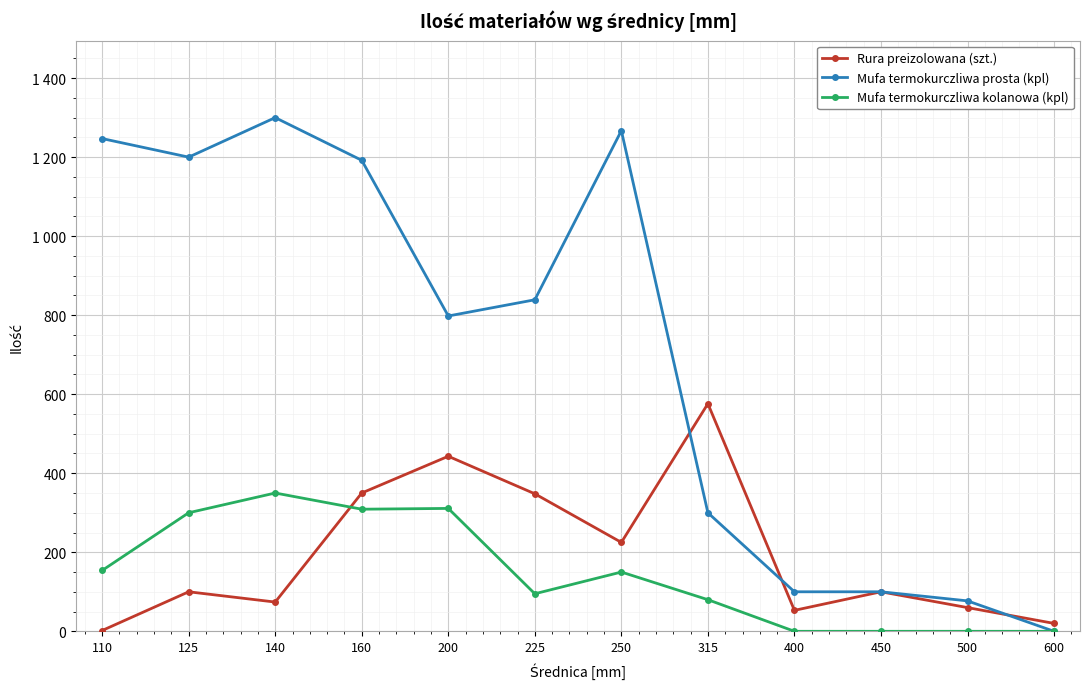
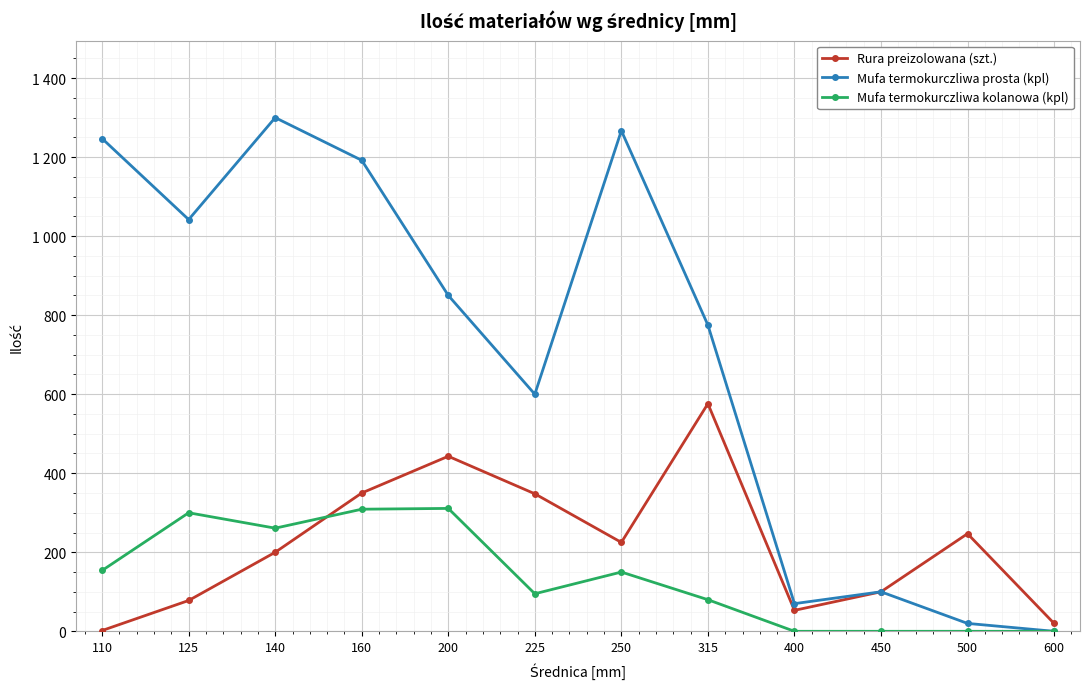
  {
    "Rura preizolowana (szt.)": {
      "110": 0,
-     "125": 100,
-     "140": 70,
+     "125": 80,
+     "140": 200,
      "160": 350,
      "200": 440,
      "225": 350,
      "250": 230,
      "315": 580,
      "400": 50,
-     "500": 60,
+     "500": 250,
      "600": 20
    },
    "Mufa termokurczliwa prosta (kpl)": {
      "110": 1250,
-     "125": 1200,
+     "125": 1040,
      "140": 1300,
      "160": 1190,
-     "200": 800,
-     "225": 840,
+     "200": 850,
+     "225": 600,
      "250": 1270,
-     "315": 300,
-     "400": 100,
-     "500": 80
+     "315": 780,
+     "400": 70,
+     "500": 20
    },
    "Mufa termokurczliwa kolanowa (kpl)": {
      "110": 150,
      "125": 300,
-     "140": 350,
+     "140": 260,
      "160": 310,
      "200": 310,
      "225": 100,
      "250": 150,
      "315": 80,
      "400": 0,
      "450": 0,
      "500": 0
    }
  }
